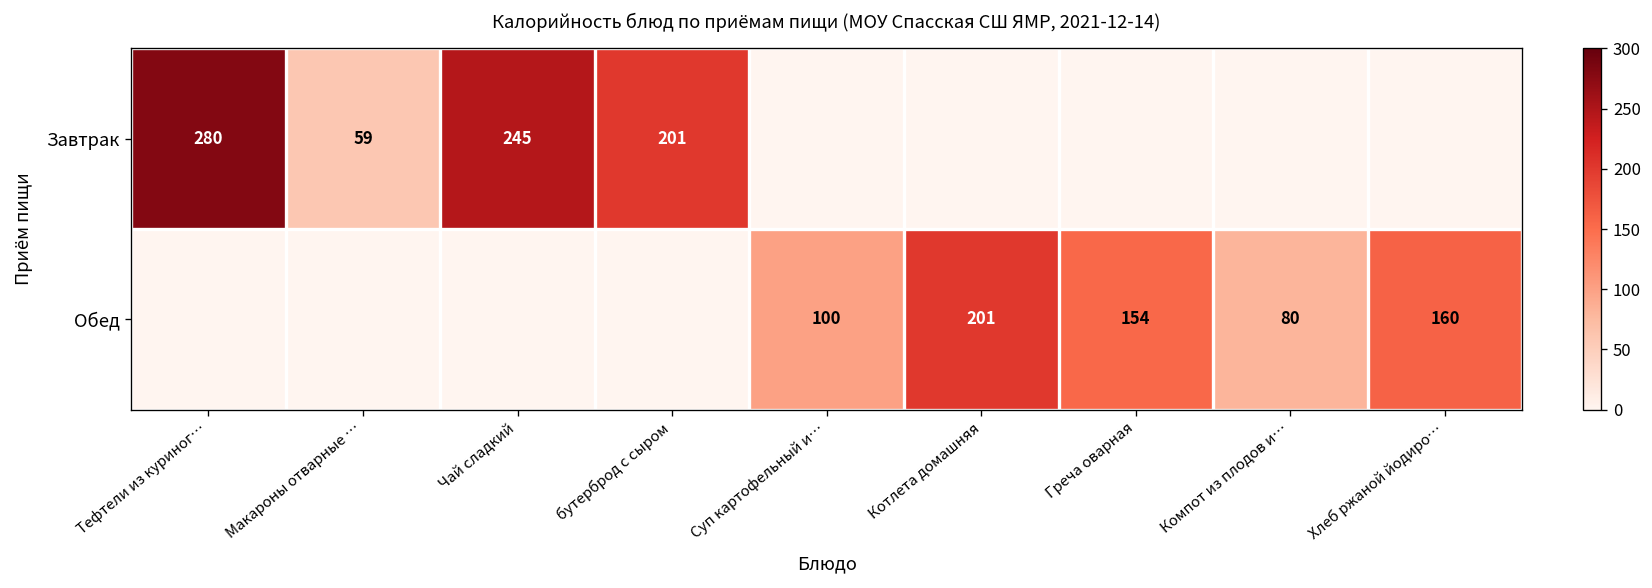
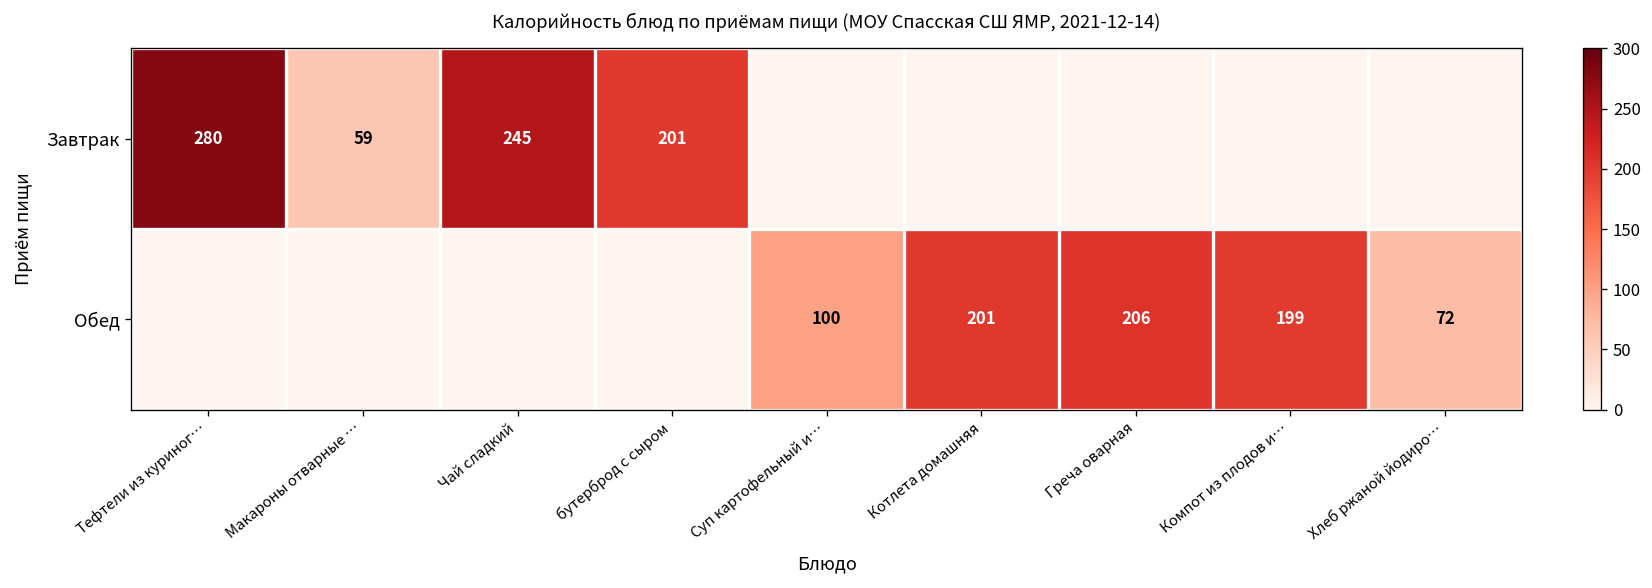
  {
    "Завтрак": {
      "Тефтели из куриног…": 280,
      "Макароны отварные …": 59,
      "Чай сладкий": 245,
      "бутерброд с сыром": 201
    },
    "Обед": {
      "Суп картофельный и…": 100,
      "Котлета домашняя": 201,
-     "Греча оварная": 154,
-     "Компот из плодов и…": 80,
-     "Хлеб ржаной йодиро…": 160
+     "Греча оварная": 206,
+     "Компот из плодов и…": 199,
+     "Хлеб ржаной йодиро…": 72
    }
  }
